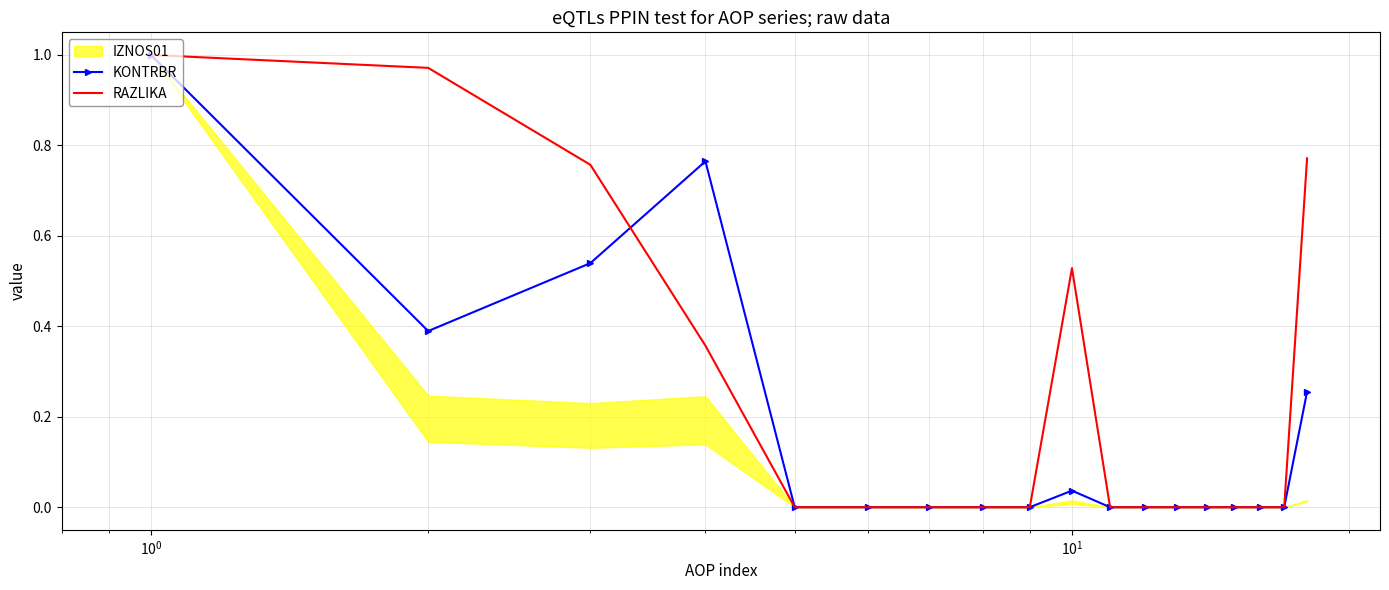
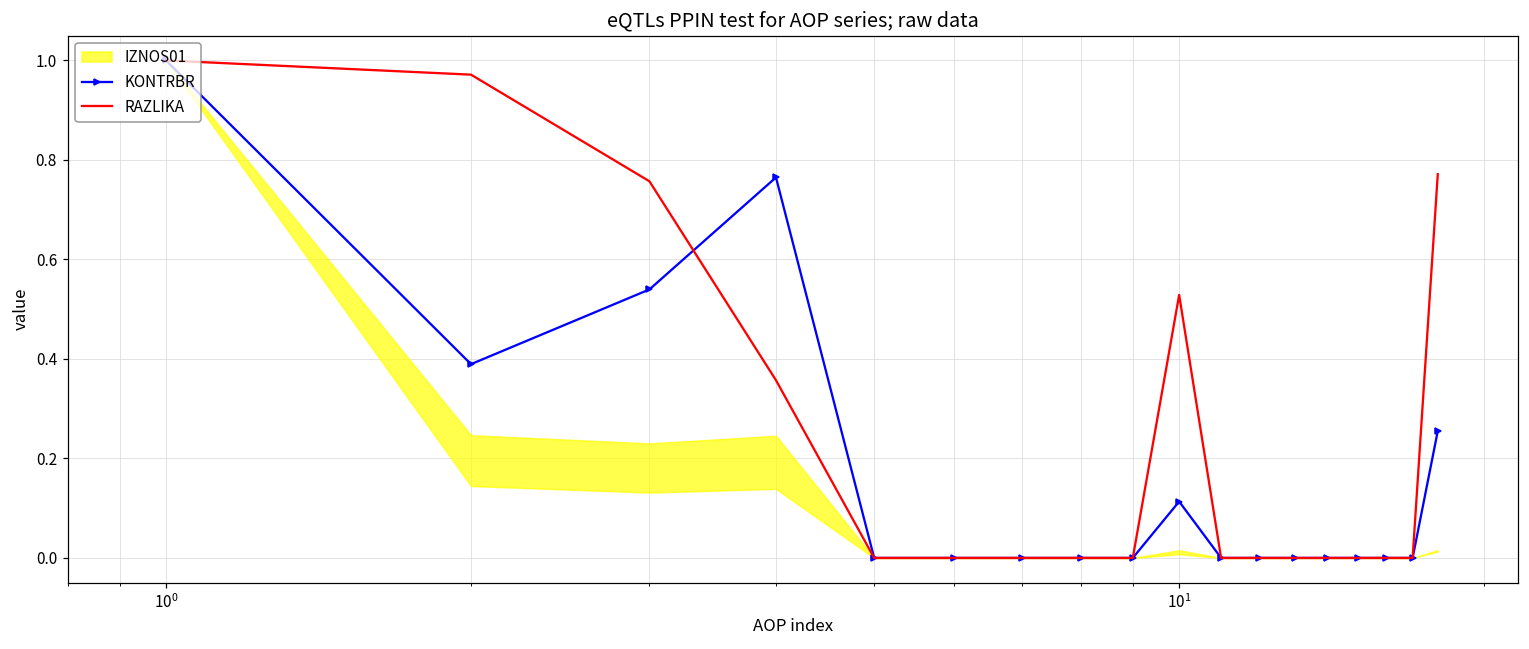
  {
    "KONTRBR": {
-     "10^1": 0.04
+     "10^1": 0.11
    },
    "RAZLIKA": {
      "10^1": 0.53
    }
  }
